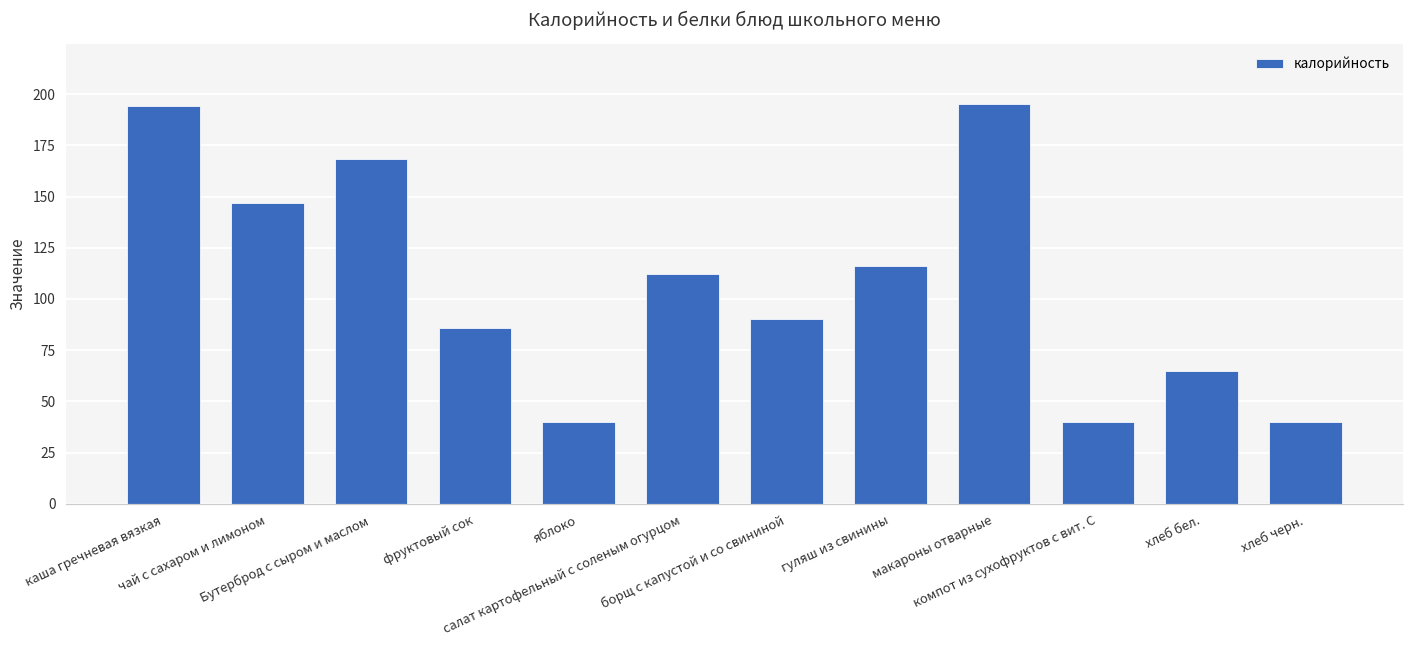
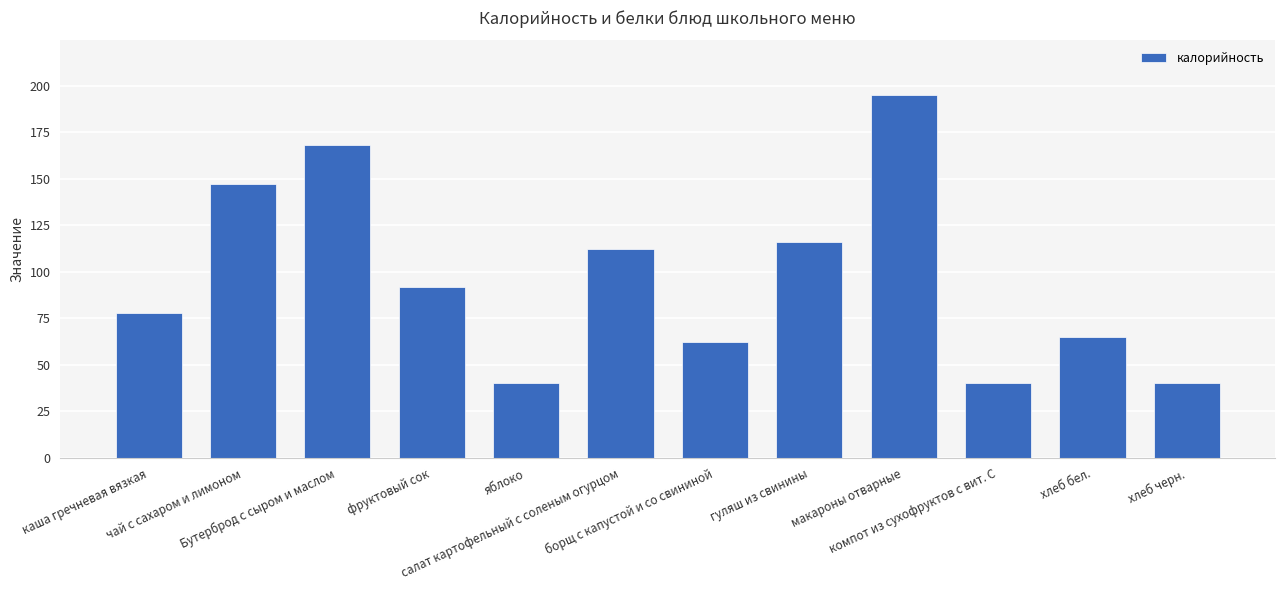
  {
-   "каша гречневая вязкая": 194,
+   "каша гречневая вязкая": 78,
    "чай с сахаром и лимоном": 147,
    "Бутерброд с сыром и маслом": 168,
-   "фруктовый сок": 86,
+   "фруктовый сок": 92,
    "яблоко": 40,
    "салат картофельный с соленым огурцом": 112,
-   "борщ с капустой и со свининой": 90,
+   "борщ с капустой и со свининой": 62,
    "гуляш из свинины": 116,
    "макароны отварные": 195,
    "компот из сухофруктов с вит. С": 40,
    "хлеб бел.": 65,
    "хлеб черн.": 40
  }
